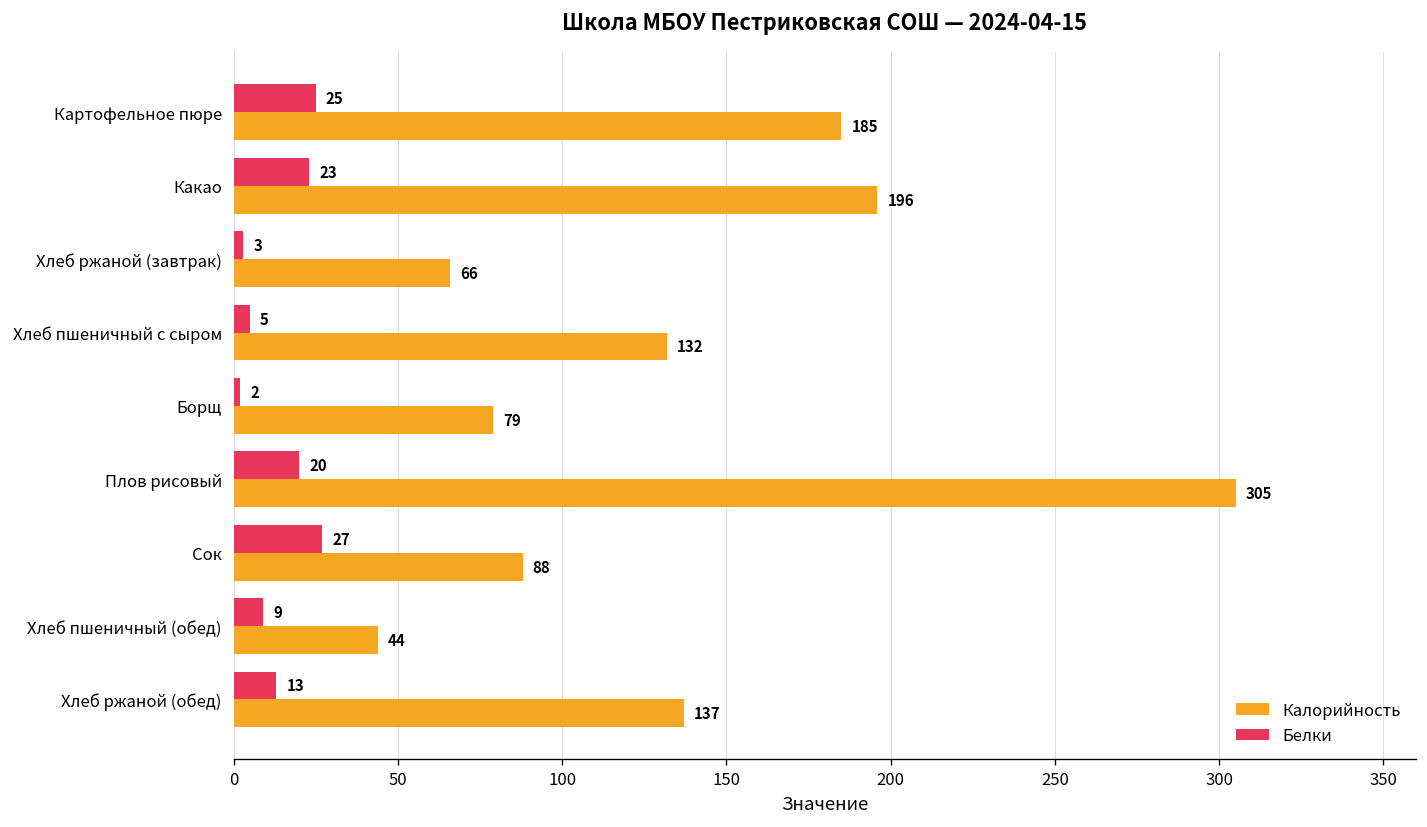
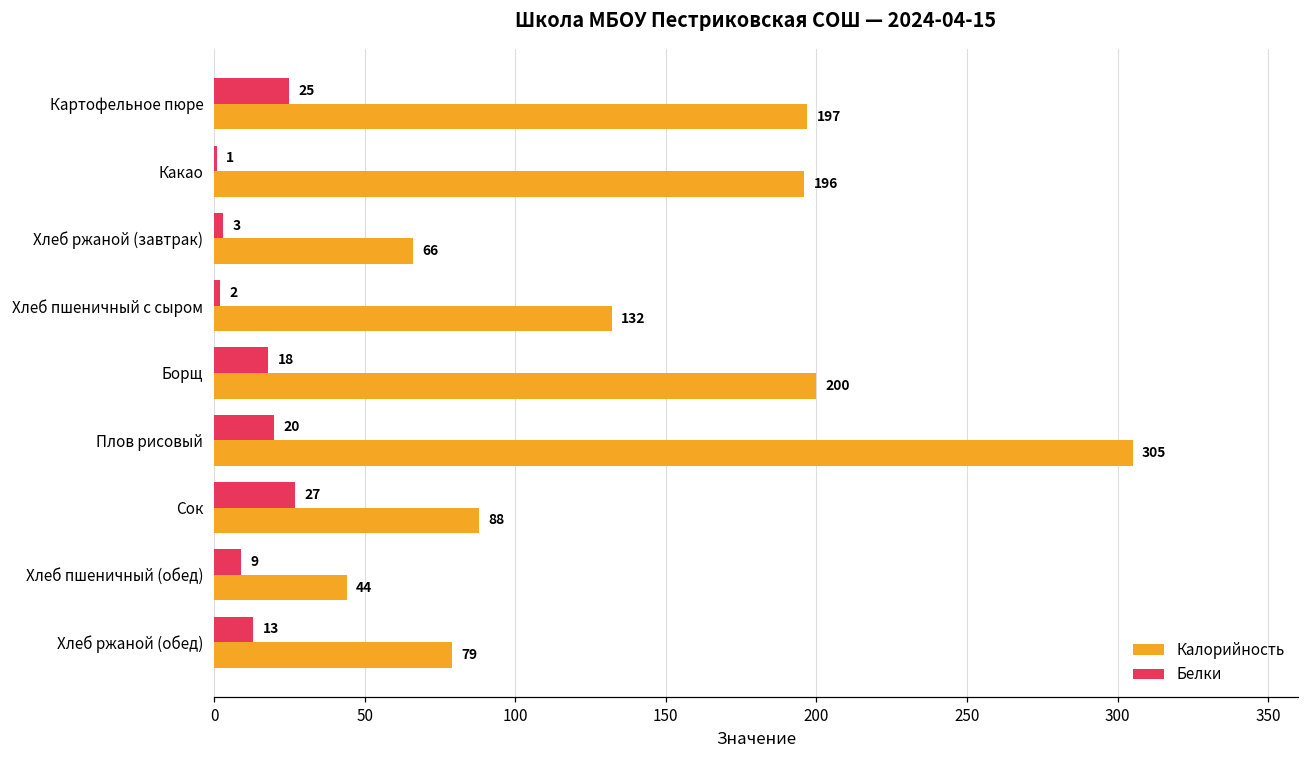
  {
    "Калорийность": {
-     "Картофельное пюре": 185,
+     "Картофельное пюре": 197,
      "Какао": 196,
      "Хлеб ржаной (завтрак)": 66,
      "Хлеб пшеничный с сыром": 132,
-     "Борщ": 79,
+     "Борщ": 200,
      "Плов рисовый": 305,
      "Сок": 88,
      "Хлеб пшеничный (обед)": 44,
-     "Хлеб ржаной (обед)": 137
+     "Хлеб ржаной (обед)": 79
    },
    "Белки": {
      "Картофельное пюре": 25,
-     "Какао": 23,
+     "Какао": 1,
      "Хлеб ржаной (завтрак)": 3,
-     "Хлеб пшеничный с сыром": 5,
-     "Борщ": 2,
+     "Хлеб пшеничный с сыром": 2,
+     "Борщ": 18,
      "Плов рисовый": 20,
      "Сок": 27,
      "Хлеб пшеничный (обед)": 9,
      "Хлеб ржаной (обед)": 13
    }
  }
